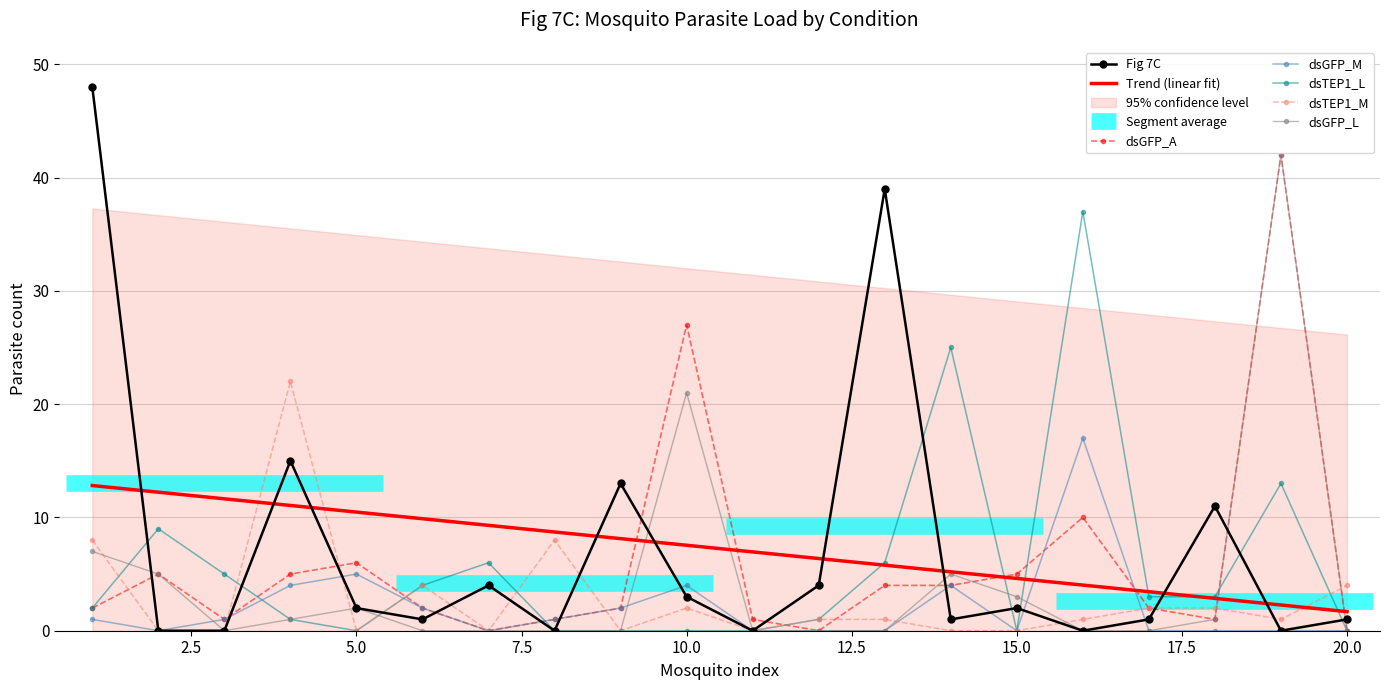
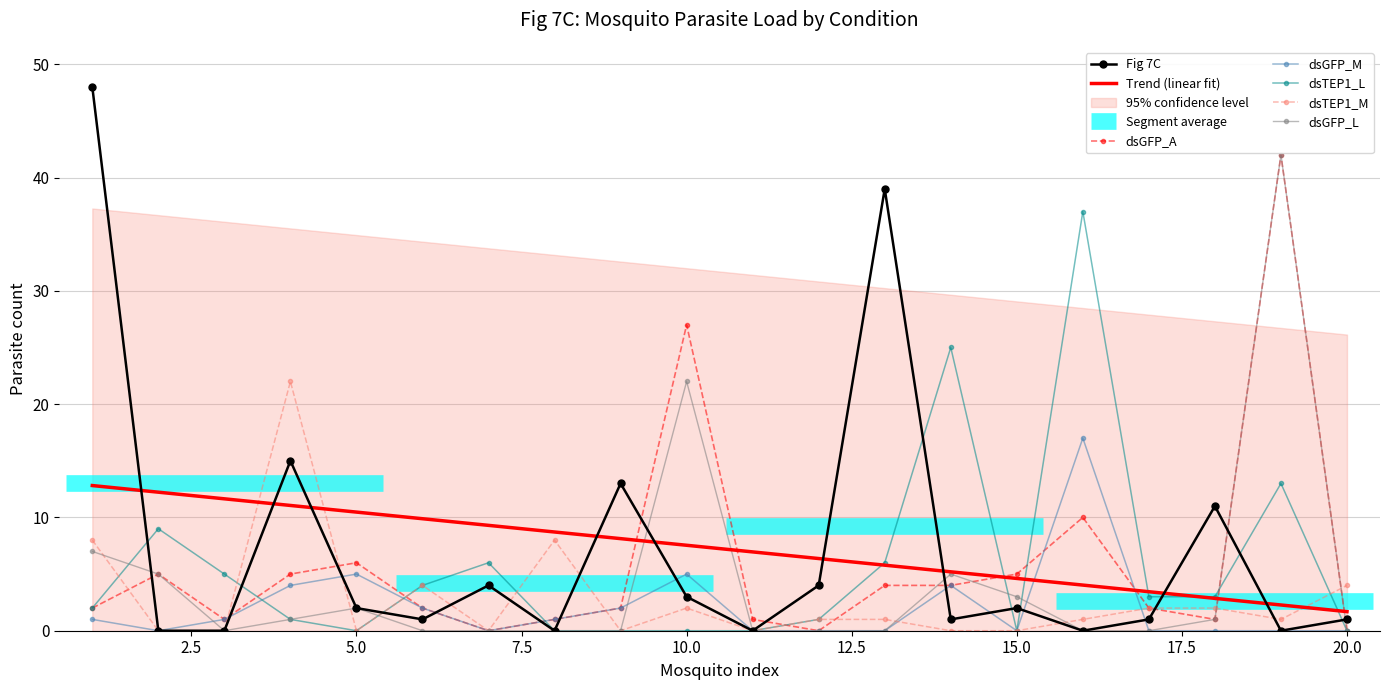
  {
    "Fig 7C": {
      "10.0": 3,
      "15.0": 2,
      "20.0": 1
    },
    "dsGFP_M": {
      "5.0": 5,
-     "10.0": 4
+     "10.0": 5
    },
    "dsTEP1_L": {
      "10.0": 0
    },
    "dsGFP_L": {
-     "10.0": 21,
+     "10.0": 22,
      "15.0": 3
    }
  }
